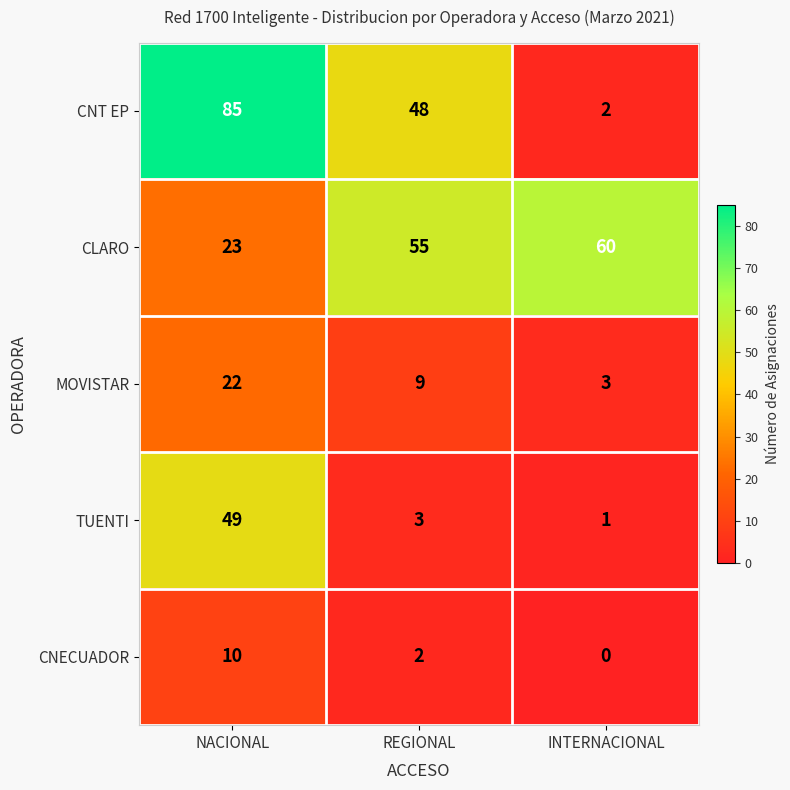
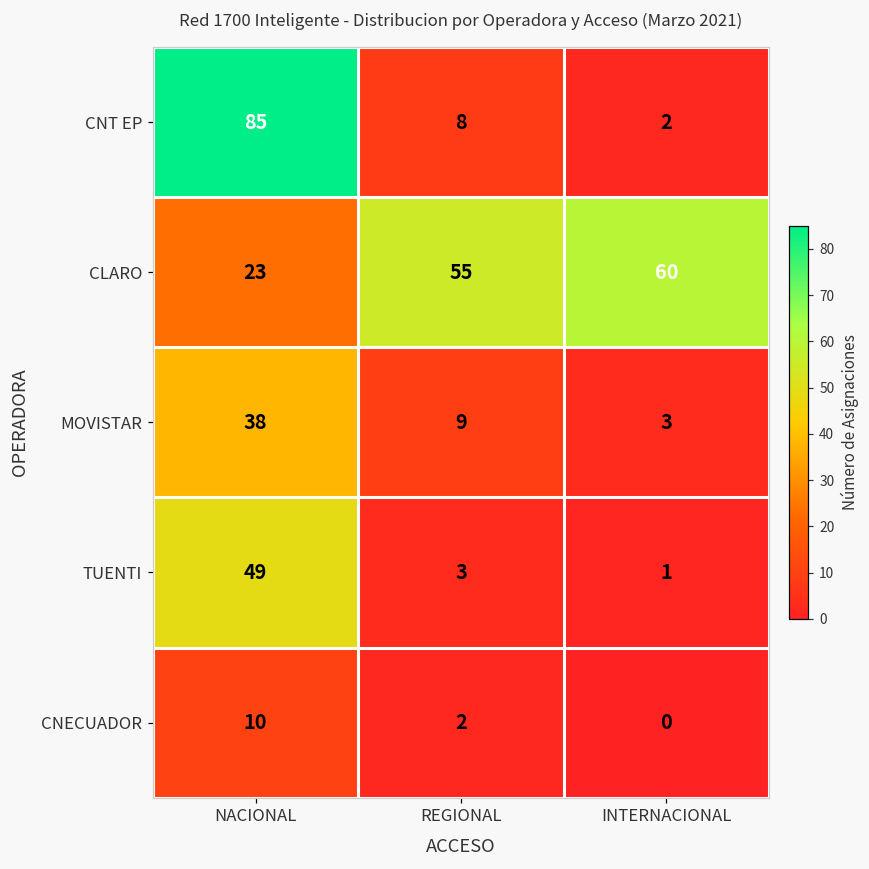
  {
    "CNT EP": {
      "NACIONAL": 85,
-     "REGIONAL": 48,
+     "REGIONAL": 8,
      "INTERNACIONAL": 2
    },
    "CLARO": {
      "NACIONAL": 23,
      "REGIONAL": 55,
      "INTERNACIONAL": 60
    },
    "MOVISTAR": {
-     "NACIONAL": 22,
+     "NACIONAL": 38,
      "REGIONAL": 9,
      "INTERNACIONAL": 3
    },
    "TUENTI": {
      "NACIONAL": 49,
      "REGIONAL": 3,
      "INTERNACIONAL": 1
    },
    "CNECUADOR": {
      "NACIONAL": 10,
      "REGIONAL": 2,
      "INTERNACIONAL": 0
    }
  }
